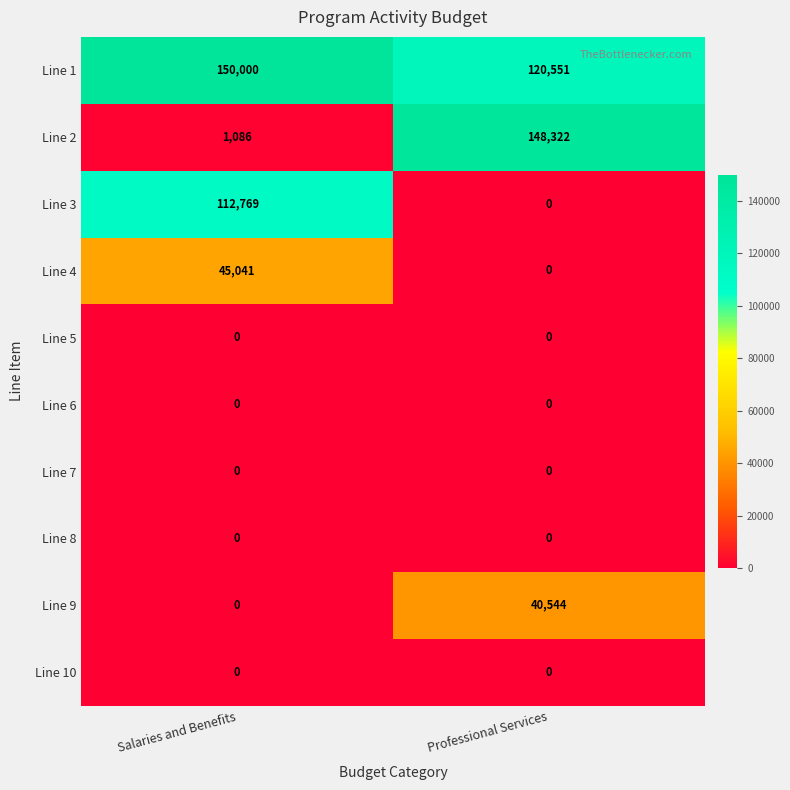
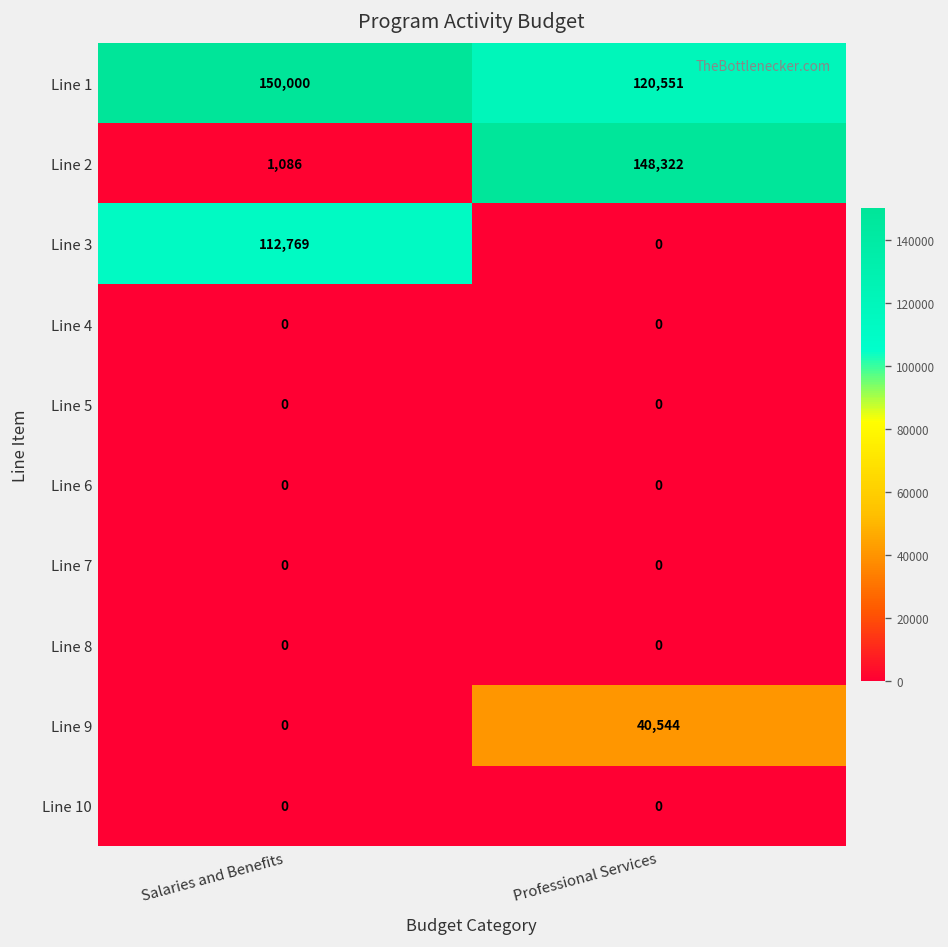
  {
    "Line 1": {
      "Salaries and Benefits": "150,000"
    },
    "Line 2": {
      "Salaries and Benefits": "1,086",
      "Professional Services": "148,322"
    },
    "Line 3": {
      "Salaries and Benefits": "112,769",
      "Professional Services": "0"
    },
    "Line 4": {
-     "Salaries and Benefits": "45,041",
+     "Salaries and Benefits": "0",
      "Professional Services": "0"
    },
    "Line 5": {
      "Salaries and Benefits": "0",
      "Professional Services": "0"
    },
    "Line 6": {
      "Salaries and Benefits": "0",
      "Professional Services": "0"
    },
    "Line 7": {
      "Salaries and Benefits": "0",
      "Professional Services": "0"
    },
    "Line 8": {
      "Salaries and Benefits": "0",
      "Professional Services": "0"
    },
    "Line 9": {
      "Salaries and Benefits": "0",
      "Professional Services": "40,544"
    },
    "Line 10": {
      "Salaries and Benefits": "0",
      "Professional Services": "0"
    }
  }
